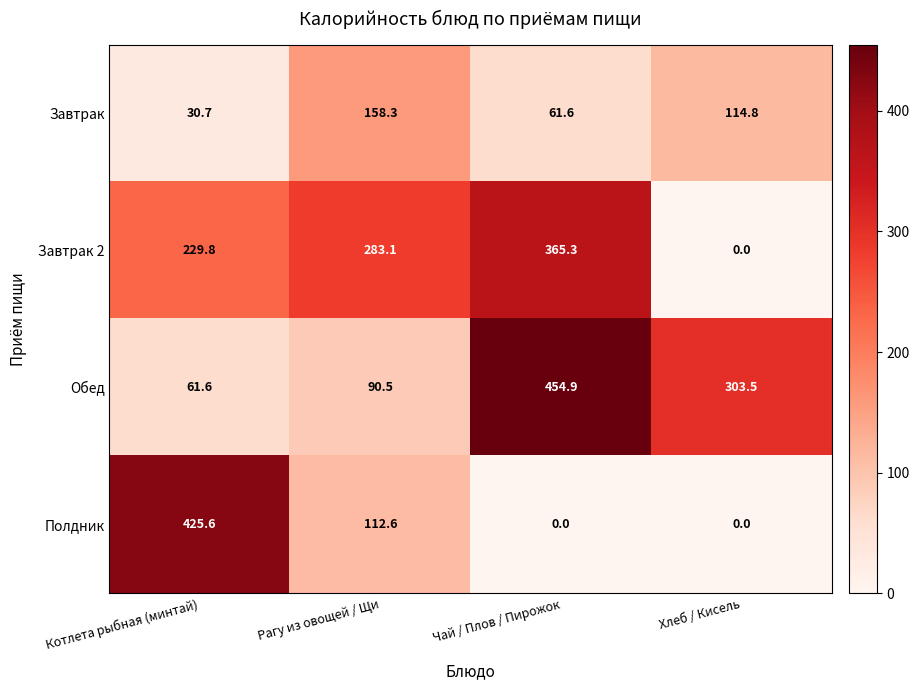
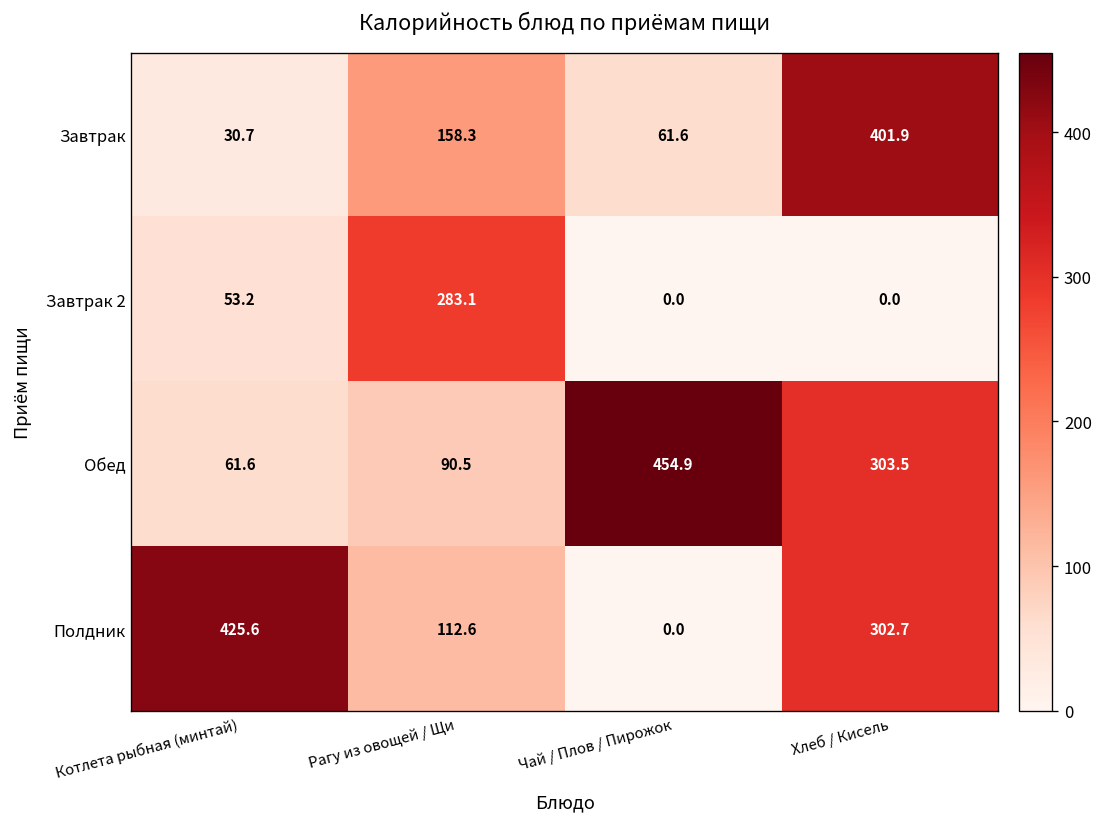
  {
    "Завтрак": {
      "Котлета рыбная (минтай)": 30.7,
      "Рагу из овощей / Щи": 158.3,
      "Чай / Плов / Пирожок": 61.6,
-     "Хлеб / Кисель": 114.8
+     "Хлеб / Кисель": 401.9
    },
    "Завтрак 2": {
-     "Котлета рыбная (минтай)": 229.8,
+     "Котлета рыбная (минтай)": 53.2,
      "Рагу из овощей / Щи": 283.1,
-     "Чай / Плов / Пирожок": 365.3,
+     "Чай / Плов / Пирожок": 0.0,
      "Хлеб / Кисель": 0.0
    },
    "Обед": {
      "Котлета рыбная (минтай)": 61.6,
      "Рагу из овощей / Щи": 90.5,
      "Чай / Плов / Пирожок": 454.9,
      "Хлеб / Кисель": 303.5
    },
    "Полдник": {
      "Котлета рыбная (минтай)": 425.6,
      "Рагу из овощей / Щи": 112.6,
      "Чай / Плов / Пирожок": 0.0,
-     "Хлеб / Кисель": 0.0
+     "Хлеб / Кисель": 302.7
    }
  }
